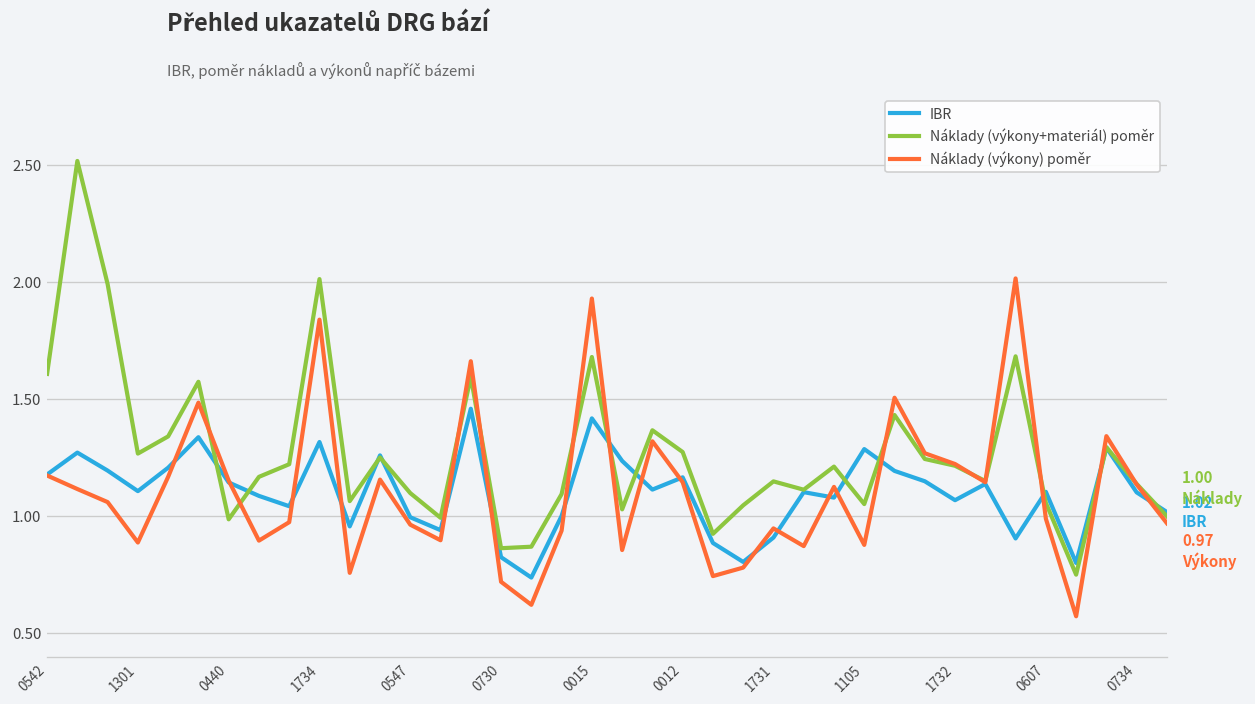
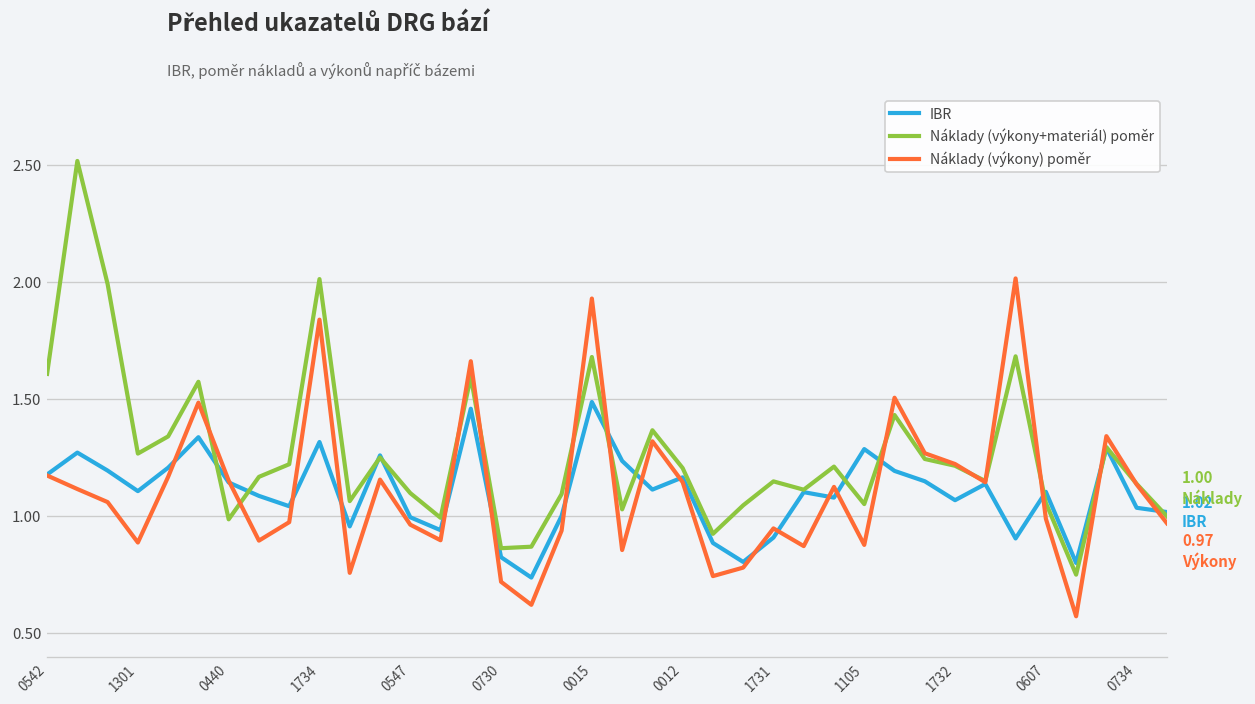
  {
    "IBR": {
      "1301": 1.11,
      "1734": 1.32,
      "0547": 1.00,
      "0730": 0.82,
-     "0015": 1.42,
+     "0015": 1.49,
      "0012": 1.17,
      "1731": 0.91,
      "1105": 1.29,
      "1732": 1.07,
      "0607": 1.10,
-     "0734": 1.10
+     "0734": 1.04
    },
    "Náklady (výkony+materiál) poměr": {
      "0542": 1.61,
      "1301": 1.27,
      "0440": 0.99,
      "1734": 2.01,
      "0547": 1.10,
      "0730": 0.86,
      "0015": 1.68,
-     "0012": 1.27,
+     "0012": 1.21,
      "1731": 1.15,
      "1105": 1.05,
      "0607": 1.06
    },
    "Náklady (výkony) poměr": {
      "1301": 0.89,
      "1734": 1.84,
      "0547": 0.96,
      "0730": 0.72,
      "0015": 1.93,
      "0012": 1.14,
      "1731": 0.95,
      "1105": 0.88,
      "0607": 0.99
    }
  }
